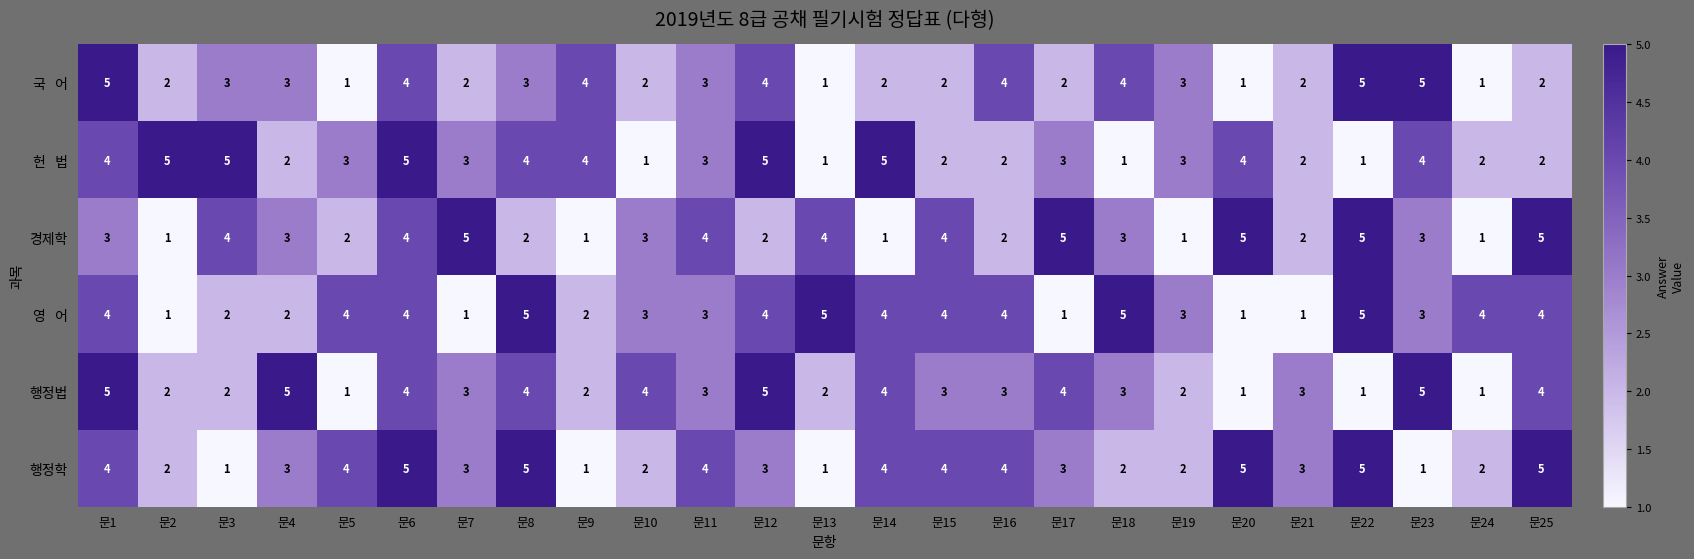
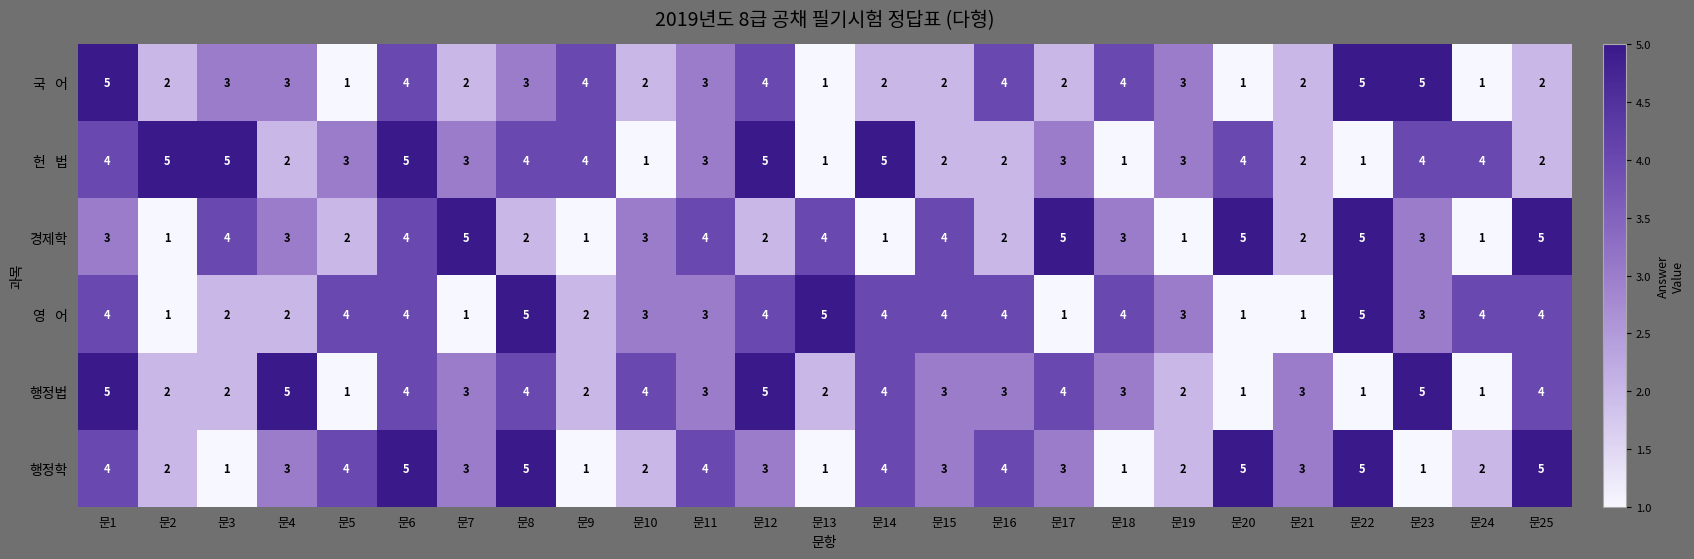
  {
    "국 어": {
      "문1": 5,
      "문2": 2,
      "문3": 3,
      "문4": 3,
      "문5": 1,
      "문6": 4,
      "문7": 2,
      "문8": 3,
      "문9": 4,
      "문10": 2,
      "문11": 3,
      "문12": 4,
      "문13": 1,
      "문14": 2,
      "문15": 2,
      "문16": 4,
      "문17": 2,
      "문18": 4,
      "문19": 3,
      "문20": 1,
      "문21": 2,
      "문22": 5,
      "문23": 5,
      "문24": 1,
      "문25": 2
    },
    "헌 법": {
      "문1": 4,
      "문2": 5,
      "문3": 5,
      "문4": 2,
      "문5": 3,
      "문6": 5,
      "문7": 3,
      "문8": 4,
      "문9": 4,
      "문10": 1,
      "문11": 3,
      "문12": 5,
      "문13": 1,
      "문14": 5,
      "문15": 2,
      "문16": 2,
      "문17": 3,
      "문18": 1,
      "문19": 3,
      "문20": 4,
      "문21": 2,
      "문22": 1,
      "문23": 4,
-     "문24": 2,
+     "문24": 4,
      "문25": 2
    },
    "경제학": {
      "문1": 3,
      "문2": 1,
      "문3": 4,
      "문4": 3,
      "문5": 2,
      "문6": 4,
      "문7": 5,
      "문8": 2,
      "문9": 1,
      "문10": 3,
      "문11": 4,
      "문12": 2,
      "문13": 4,
      "문14": 1,
      "문15": 4,
      "문16": 2,
      "문17": 5,
      "문18": 3,
      "문19": 1,
      "문20": 5,
      "문21": 2,
      "문22": 5,
      "문23": 3,
      "문24": 1,
      "문25": 5
    },
    "영 어": {
      "문1": 4,
      "문2": 1,
      "문3": 2,
      "문4": 2,
      "문5": 4,
      "문6": 4,
      "문7": 1,
      "문8": 5,
      "문9": 2,
      "문10": 3,
      "문11": 3,
      "문12": 4,
      "문13": 5,
      "문14": 4,
      "문15": 4,
      "문16": 4,
      "문17": 1,
-     "문18": 5,
+     "문18": 4,
      "문19": 3,
      "문20": 1,
      "문21": 1,
      "문22": 5,
      "문23": 3,
      "문24": 4,
      "문25": 4
    },
    "행정법": {
      "문1": 5,
      "문2": 2,
      "문3": 2,
      "문4": 5,
      "문5": 1,
      "문6": 4,
      "문7": 3,
      "문8": 4,
      "문9": 2,
      "문10": 4,
      "문11": 3,
      "문12": 5,
      "문13": 2,
      "문14": 4,
      "문15": 3,
      "문16": 3,
      "문17": 4,
      "문18": 3,
      "문19": 2,
      "문20": 1,
      "문21": 3,
      "문22": 1,
      "문23": 5,
      "문24": 1,
      "문25": 4
    },
    "행정학": {
      "문1": 4,
      "문2": 2,
      "문3": 1,
      "문4": 3,
      "문5": 4,
      "문6": 5,
      "문7": 3,
      "문8": 5,
      "문9": 1,
      "문10": 2,
      "문11": 4,
      "문12": 3,
      "문13": 1,
      "문14": 4,
-     "문15": 4,
+     "문15": 3,
      "문16": 4,
      "문17": 3,
-     "문18": 2,
+     "문18": 1,
      "문19": 2,
      "문20": 5,
      "문21": 3,
      "문22": 5,
      "문23": 1,
      "문24": 2,
      "문25": 5
    }
  }
